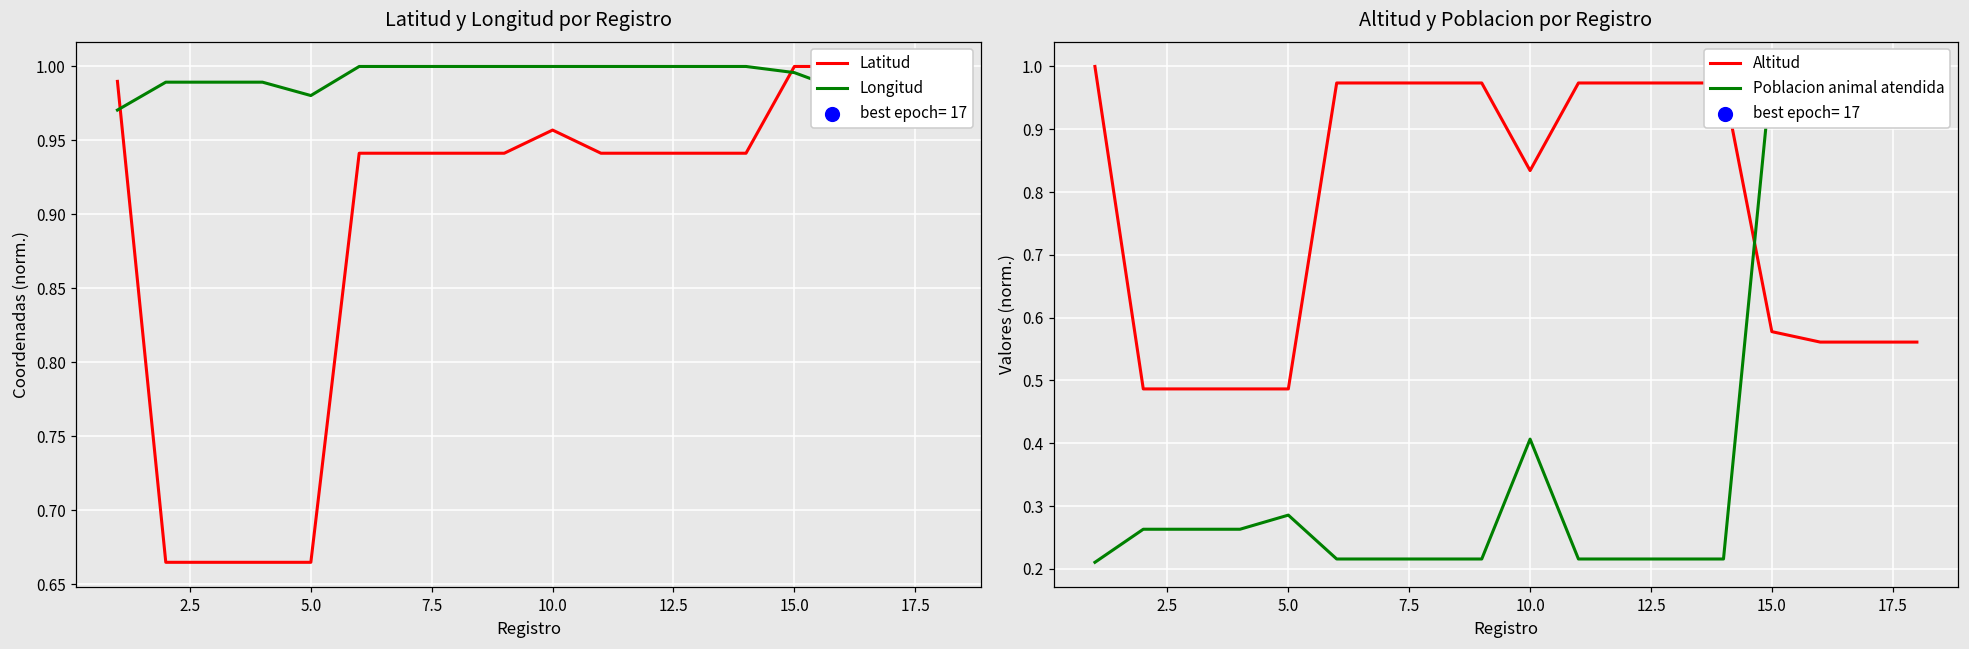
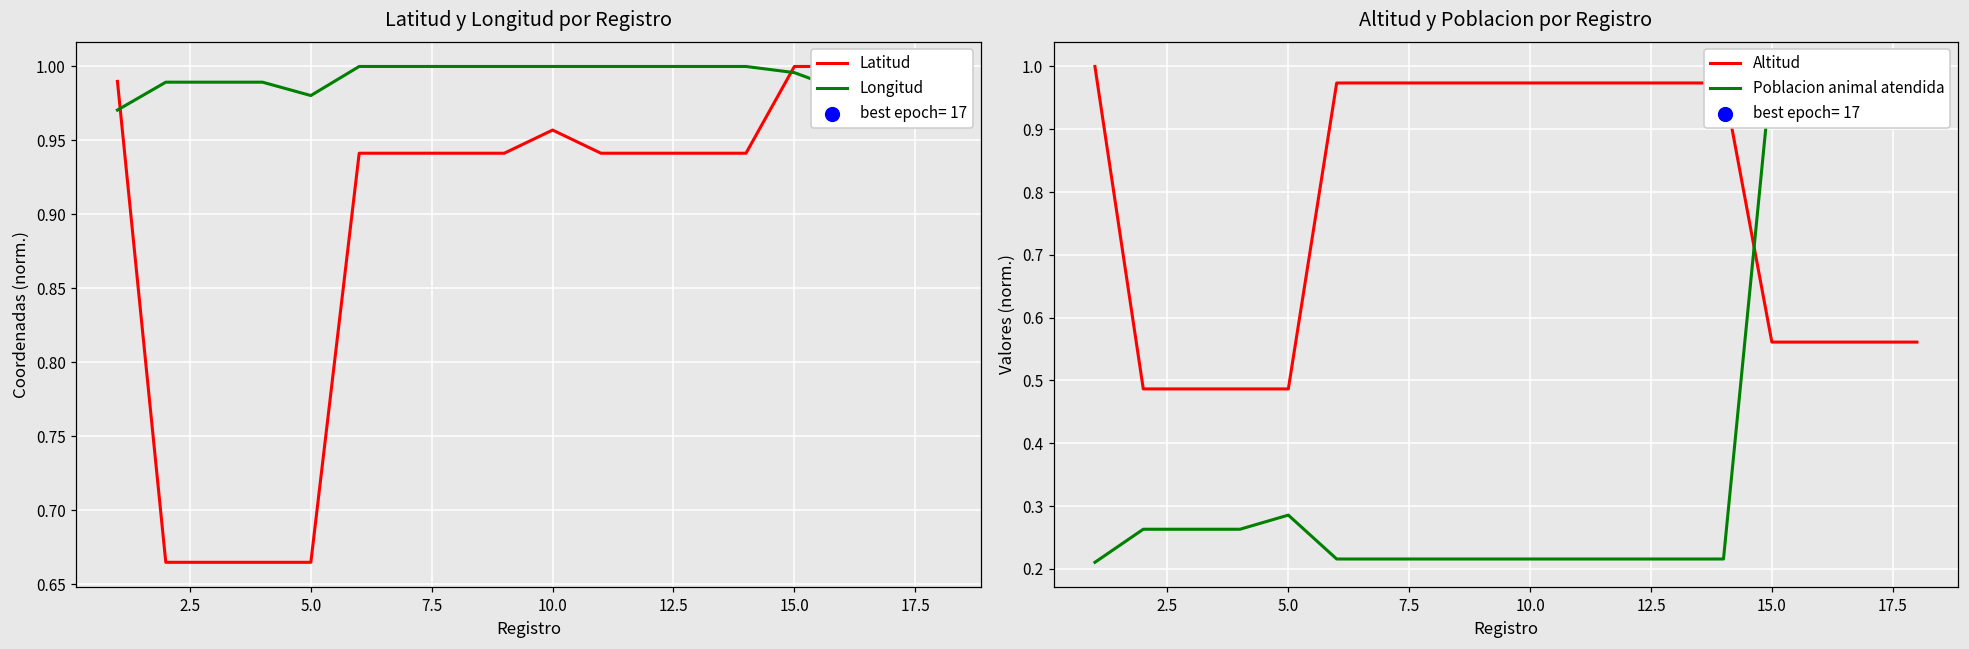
  {
    "Latitud y Longitud por Registro": {
      "Latitud": {
        "5.0": 0.665,
        "10.0": 0.957,
        "15.0": 1.000
      },
      "Longitud": {
        "5.0": 0.980,
        "10.0": 1.000,
        "15.0": 0.996
      }
    },
    "Altitud y Poblacion por Registro": {
      "Altitud": {
        "5.0": 0.49,
-       "10.0": 0.83,
-       "15.0": 0.58
+       "10.0": 0.97,
+       "15.0": 0.56
      },
      "Poblacion animal atendida": {
        "5.0": 0.29,
-       "10.0": 0.41
+       "10.0": 0.22
      }
    }
  }
